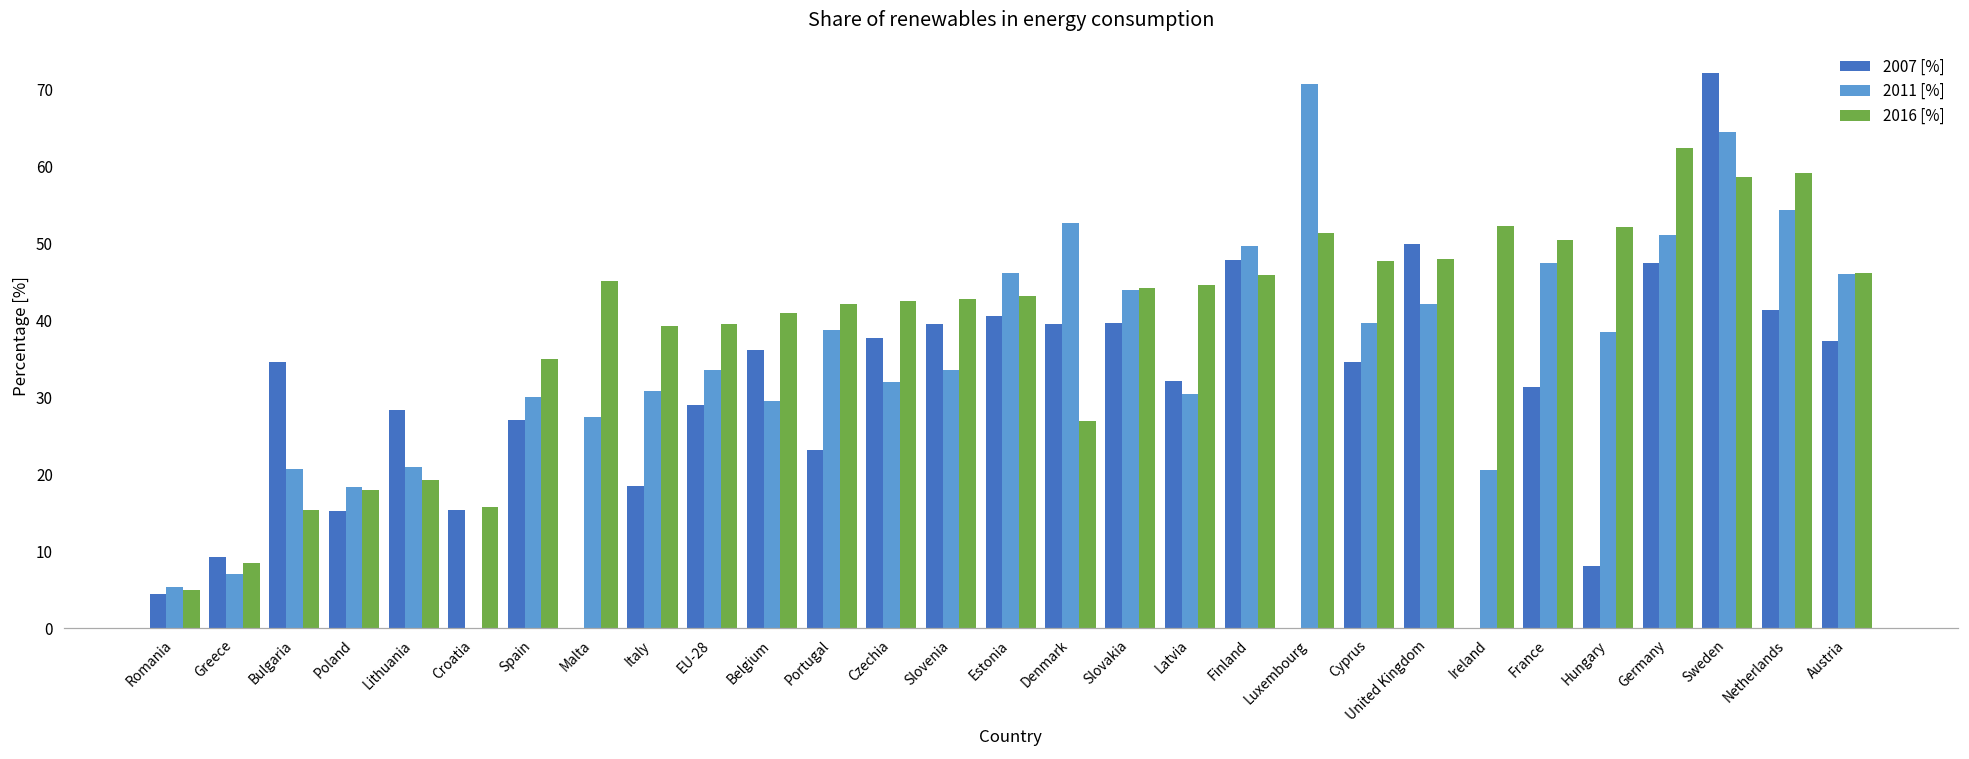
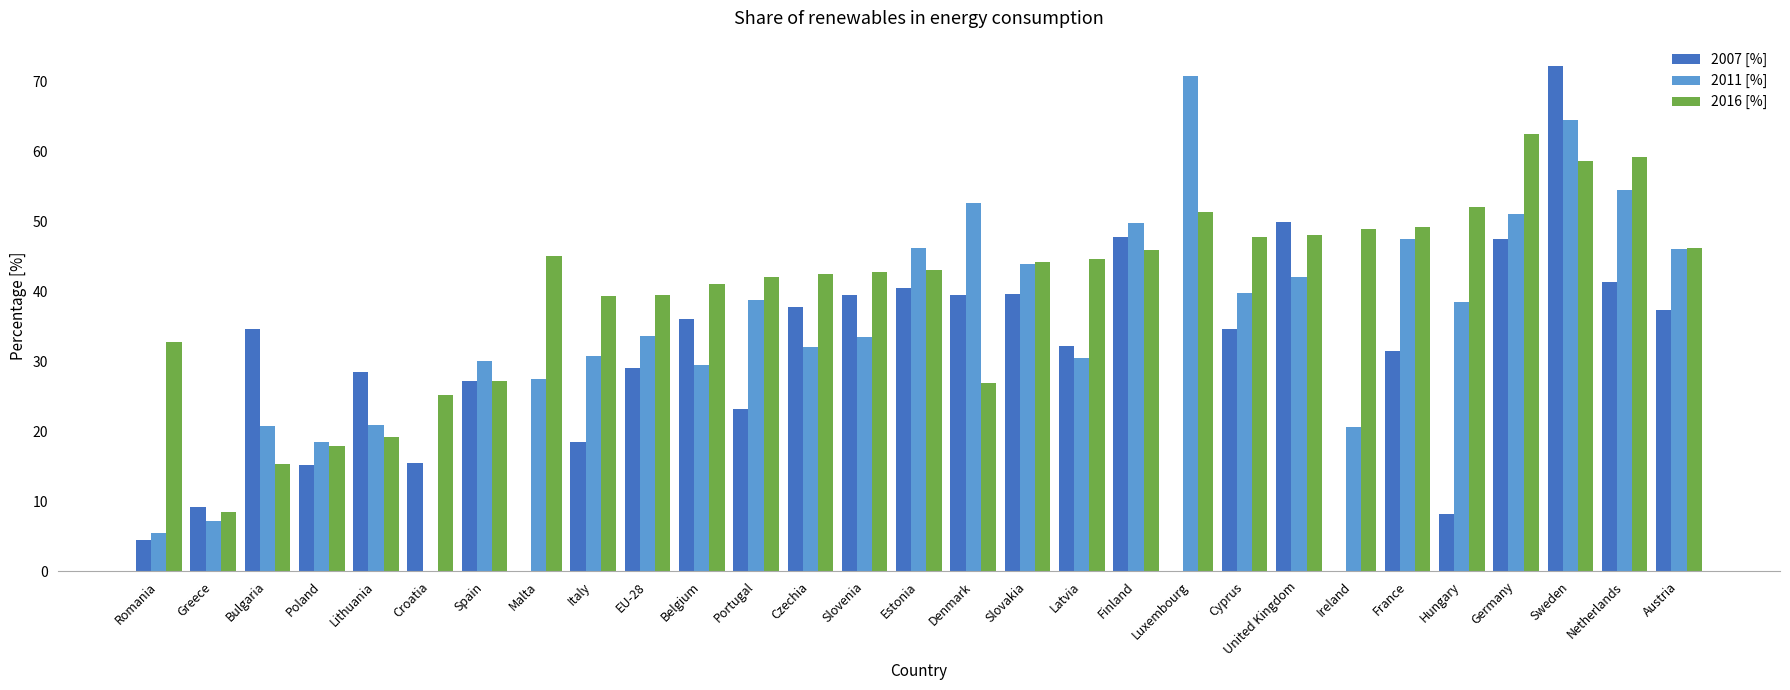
  {
    "2016 [%]": {
-     "Romania": 5,
+     "Romania": 33,
      "Greece": 9,
      "Bulgaria": 15,
      "Poland": 18,
      "Lithuania": 19,
-     "Croatia": 16,
-     "Spain": 35,
+     "Croatia": 25,
+     "Spain": 27,
      "Malta": 45,
      "Italy": 39,
      "EU-28": 40,
      "Belgium": 41,
      "Portugal": 42,
      "Czechia": 43,
      "Slovenia": 43,
      "Estonia": 43,
      "Denmark": 27,
      "Slovakia": 44,
      "Latvia": 45,
      "Finland": 46,
      "Luxembourg": 51,
      "Cyprus": 48,
      "United Kingdom": 48,
-     "Ireland": 52,
-     "France": 50,
+     "Ireland": 49,
+     "France": 49,
      "Hungary": 52,
      "Germany": 62,
      "Sweden": 59,
      "Netherlands": 59,
      "Austria": 46
    }
  }
